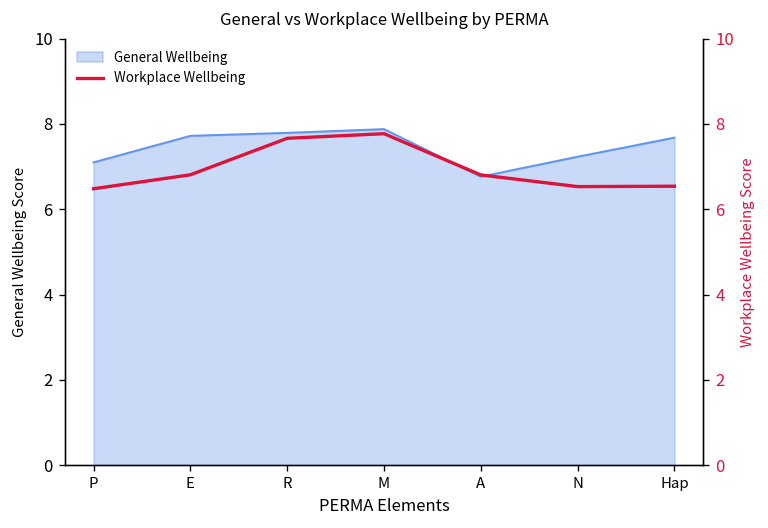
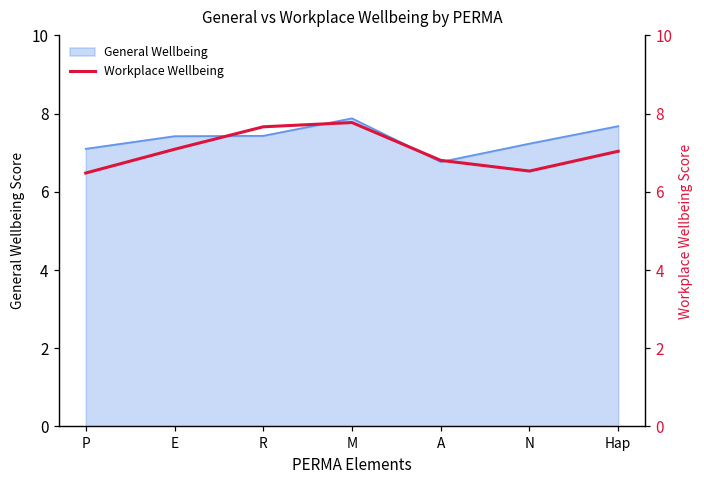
  {
    "General Wellbeing": {
      "P": 7.1,
-     "E": 7.7,
-     "R": 7.8,
+     "E": 7.4,
+     "R": 7.4,
      "M": 7.9,
      "A": 6.8,
      "N": 7.2,
      "Hap": 7.7
    },
    "Workplace Wellbeing": {
      "P": 6.5,
-     "E": 6.8,
+     "E": 7.1,
      "R": 7.7,
      "M": 7.8,
      "A": 6.8,
      "N": 6.5,
-     "Hap": 6.5
+     "Hap": 7.0
    }
  }
